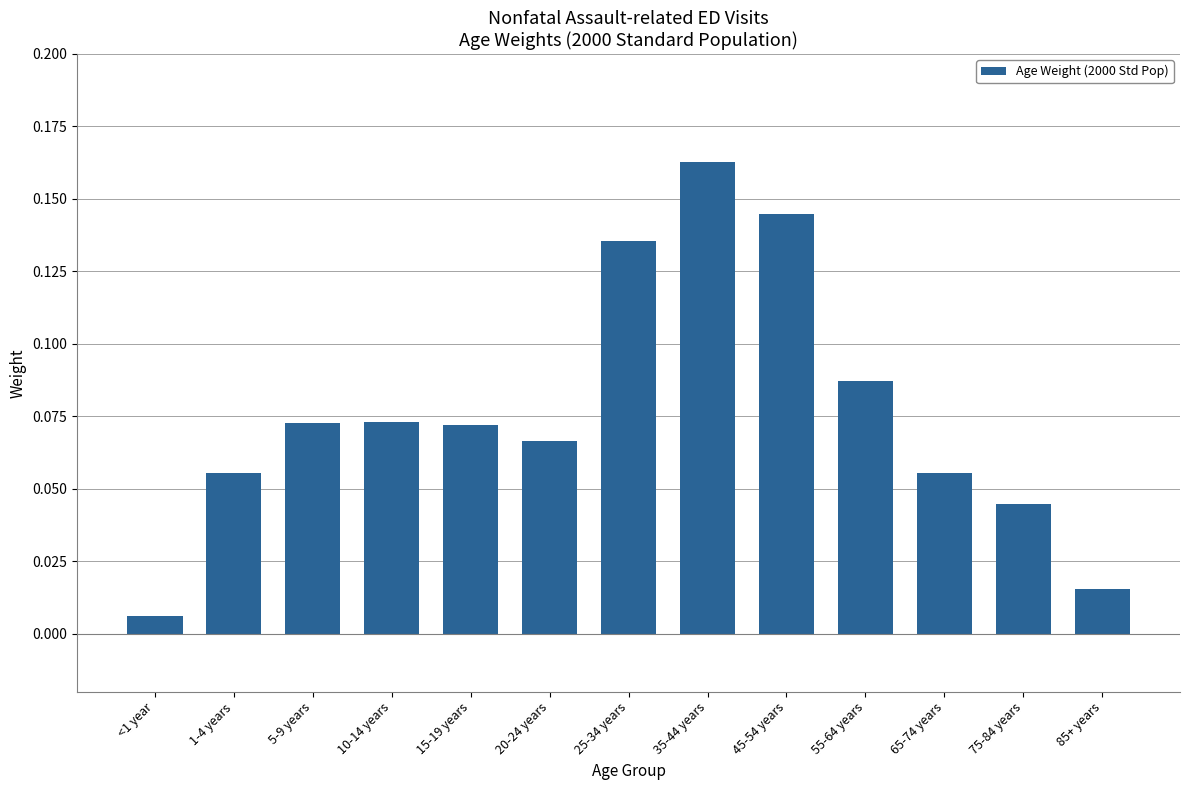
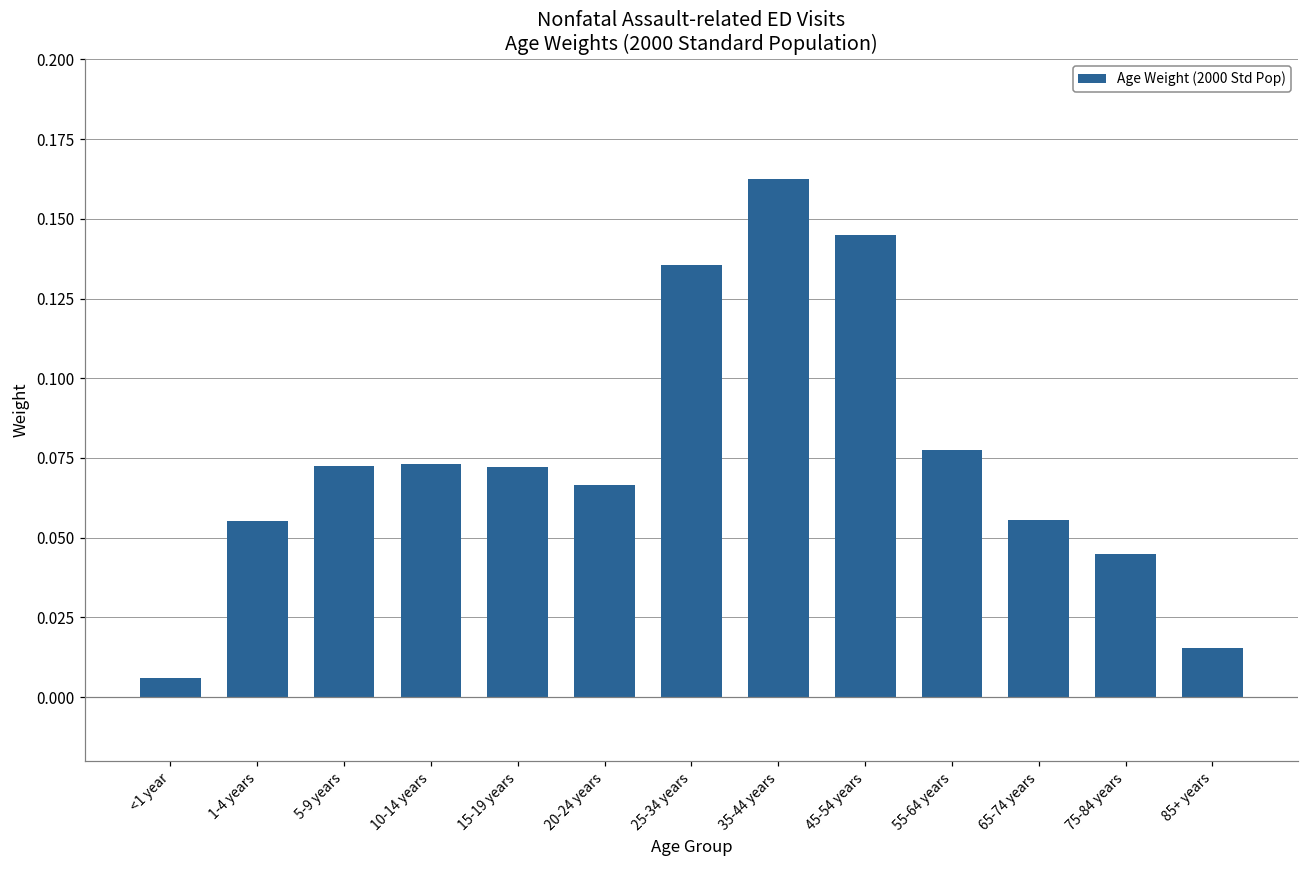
  {
    "<1 year": 0.006,
    "1-4 years": 0.055,
    "5-9 years": 0.073,
    "10-14 years": 0.073,
    "15-19 years": 0.072,
    "20-24 years": 0.066,
    "25-34 years": 0.136,
    "35-44 years": 0.163,
    "45-54 years": 0.145,
-   "55-64 years": 0.087,
+   "55-64 years": 0.077,
    "65-74 years": 0.056,
    "75-84 years": 0.045,
    "85+ years": 0.016
  }
